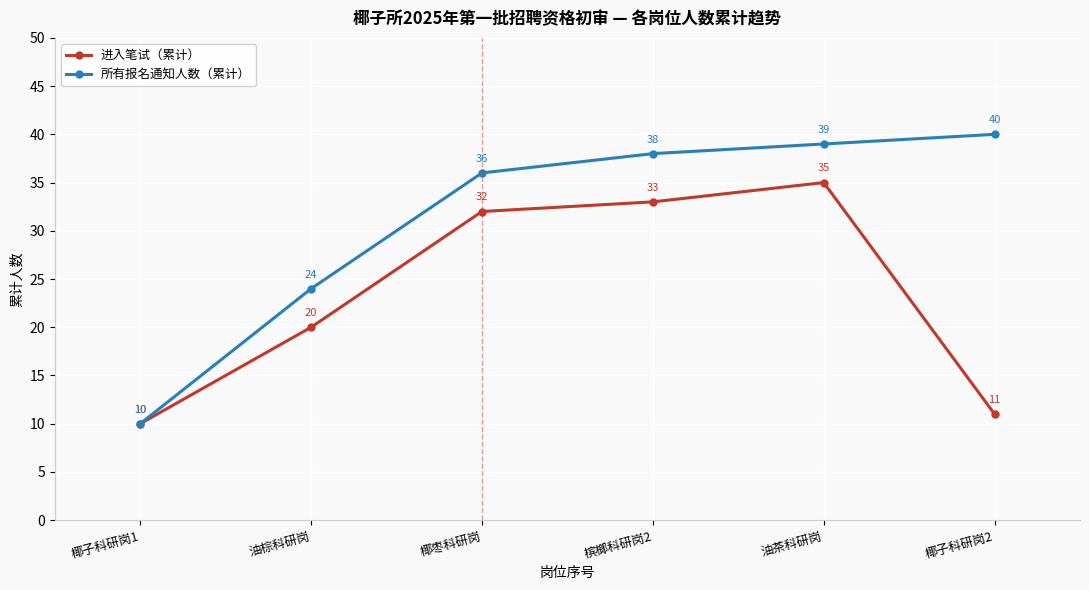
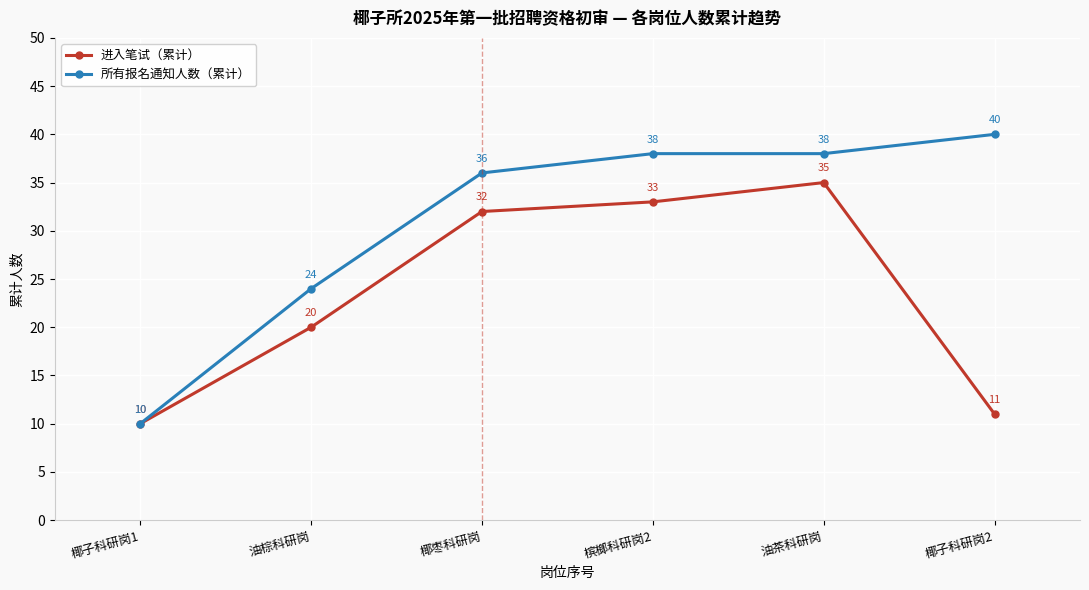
  {
    "进入笔试（累计）": {
      "油棕科研岗": 20,
      "椰枣科研岗": 32,
      "槟榔科研岗2": 33,
      "油茶科研岗": 35,
      "椰子科研岗2": 11
    },
    "所有报名通知人数（累计）": {
      "油棕科研岗": 24,
      "椰枣科研岗": 36,
      "槟榔科研岗2": 38,
-     "油茶科研岗": 39,
+     "油茶科研岗": 38,
      "椰子科研岗2": 40
    }
  }
